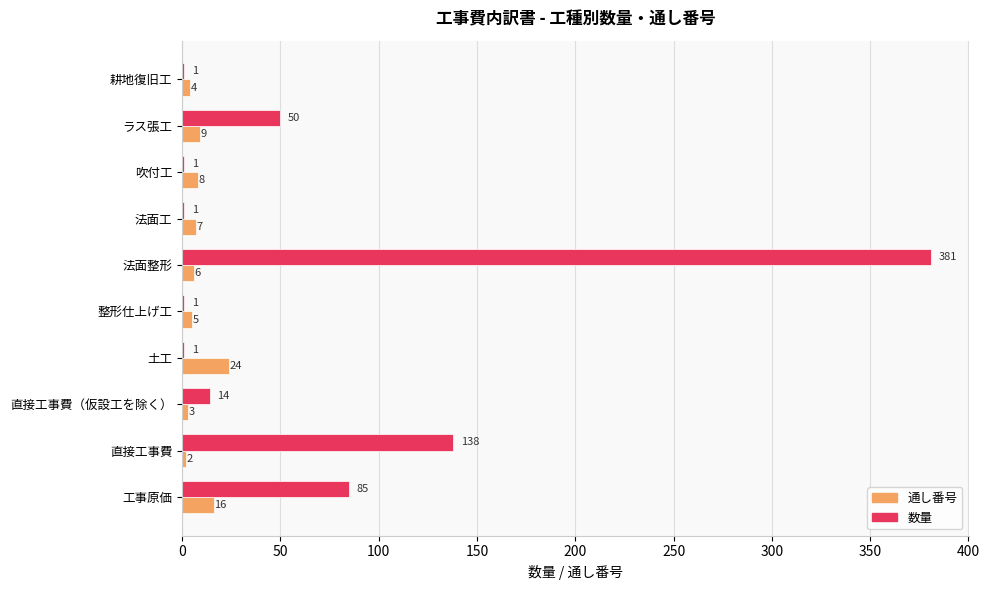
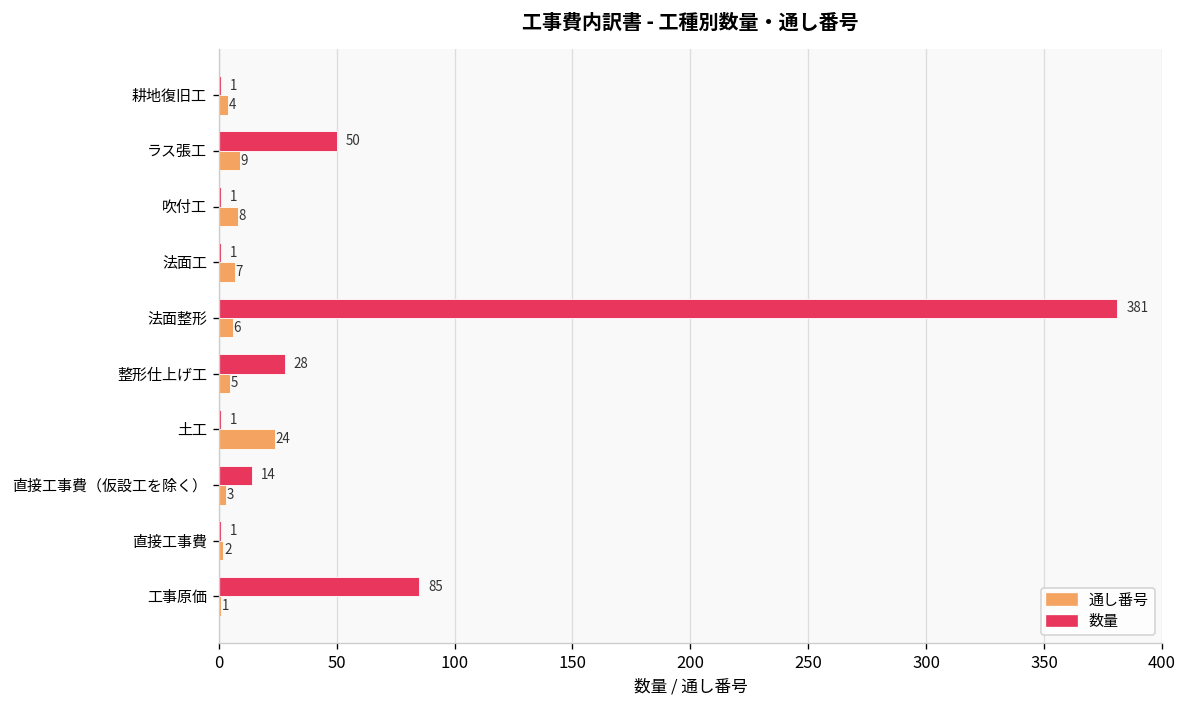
  {
    "通し番号": {
      "耕地復旧工": 4,
      "ラス張工": 9,
      "吹付工": 8,
      "法面工": 7,
      "法面整形": 6,
      "整形仕上げ工": 5,
      "土工": 24,
      "直接工事費（仮設工を除く）": 3,
      "直接工事費": 2,
-     "工事原価": 16
+     "工事原価": 1
    },
    "数量": {
      "耕地復旧工": 1,
      "ラス張工": 50,
      "吹付工": 1,
      "法面工": 1,
      "法面整形": 381,
-     "整形仕上げ工": 1,
+     "整形仕上げ工": 28,
      "土工": 1,
      "直接工事費（仮設工を除く）": 14,
-     "直接工事費": 138,
+     "直接工事費": 1,
      "工事原価": 85
    }
  }
